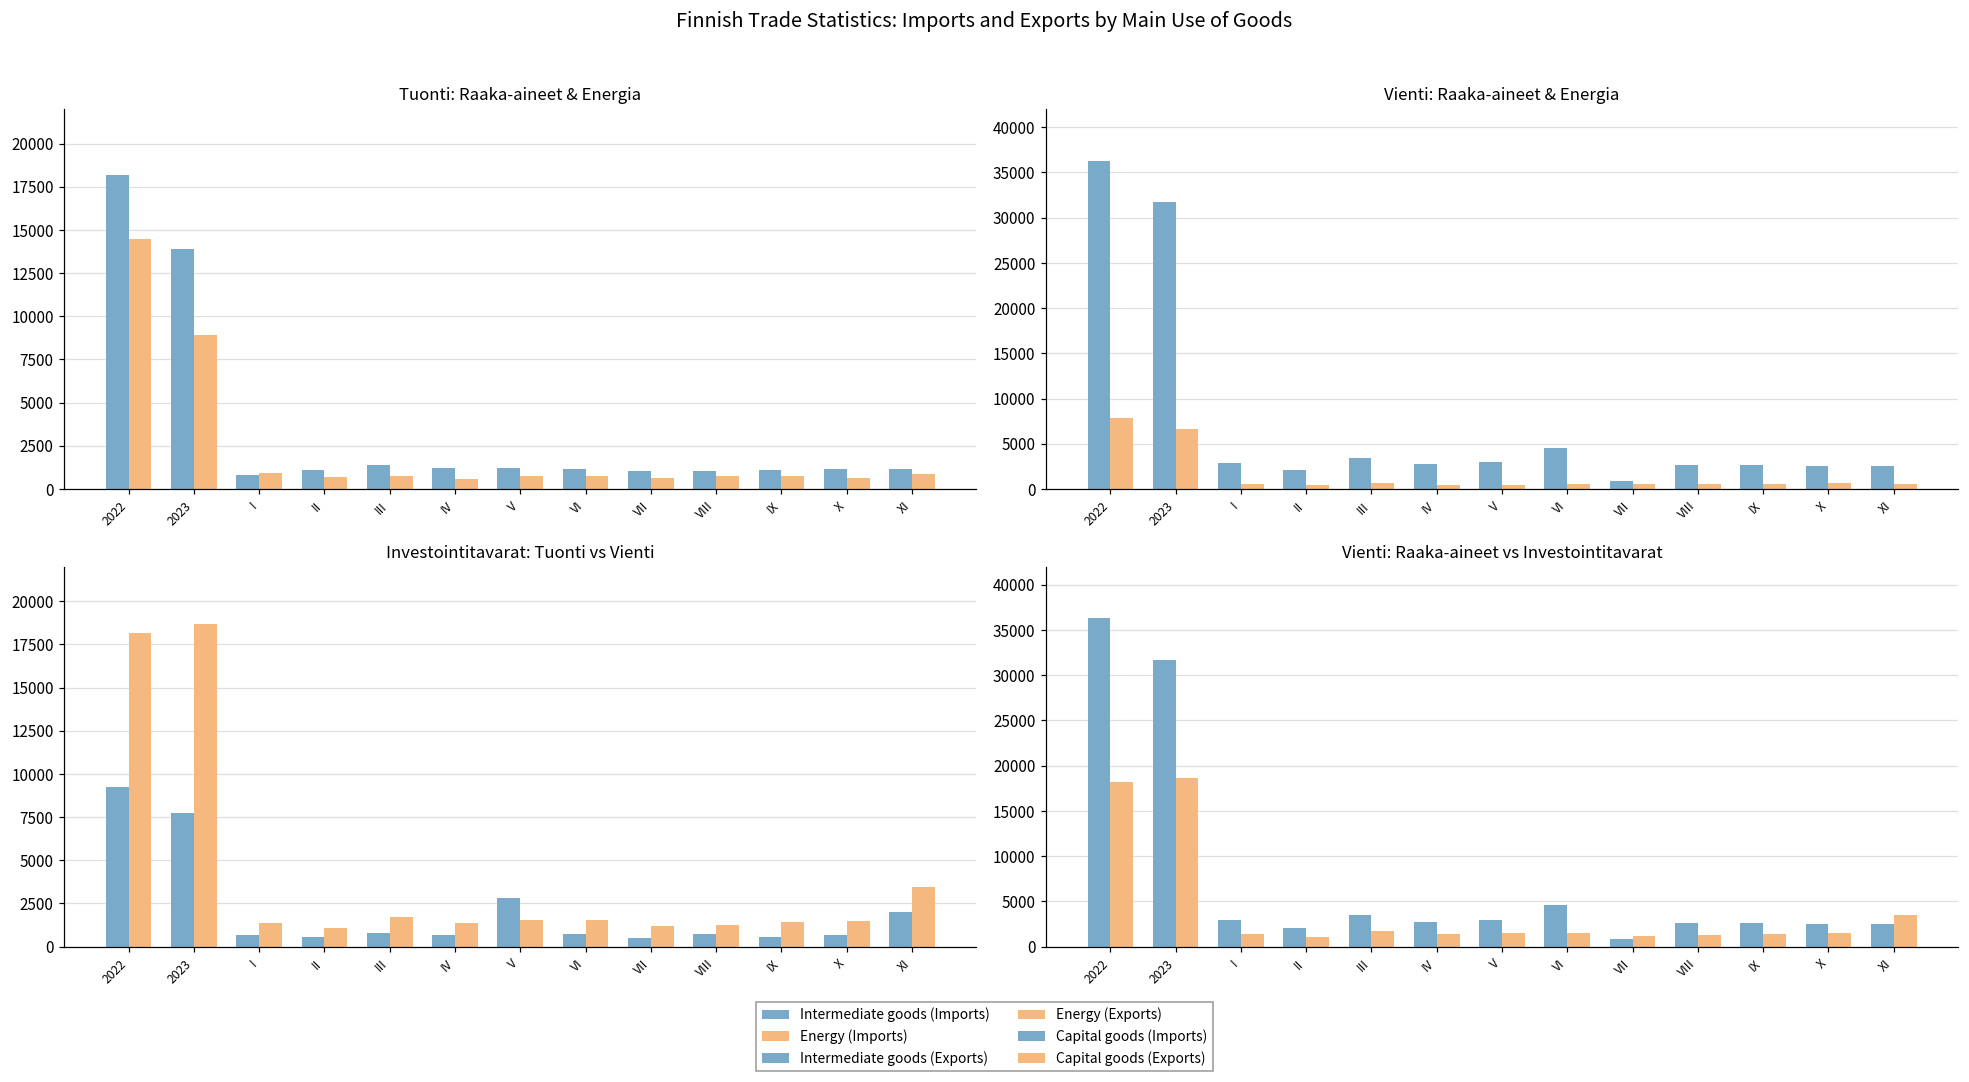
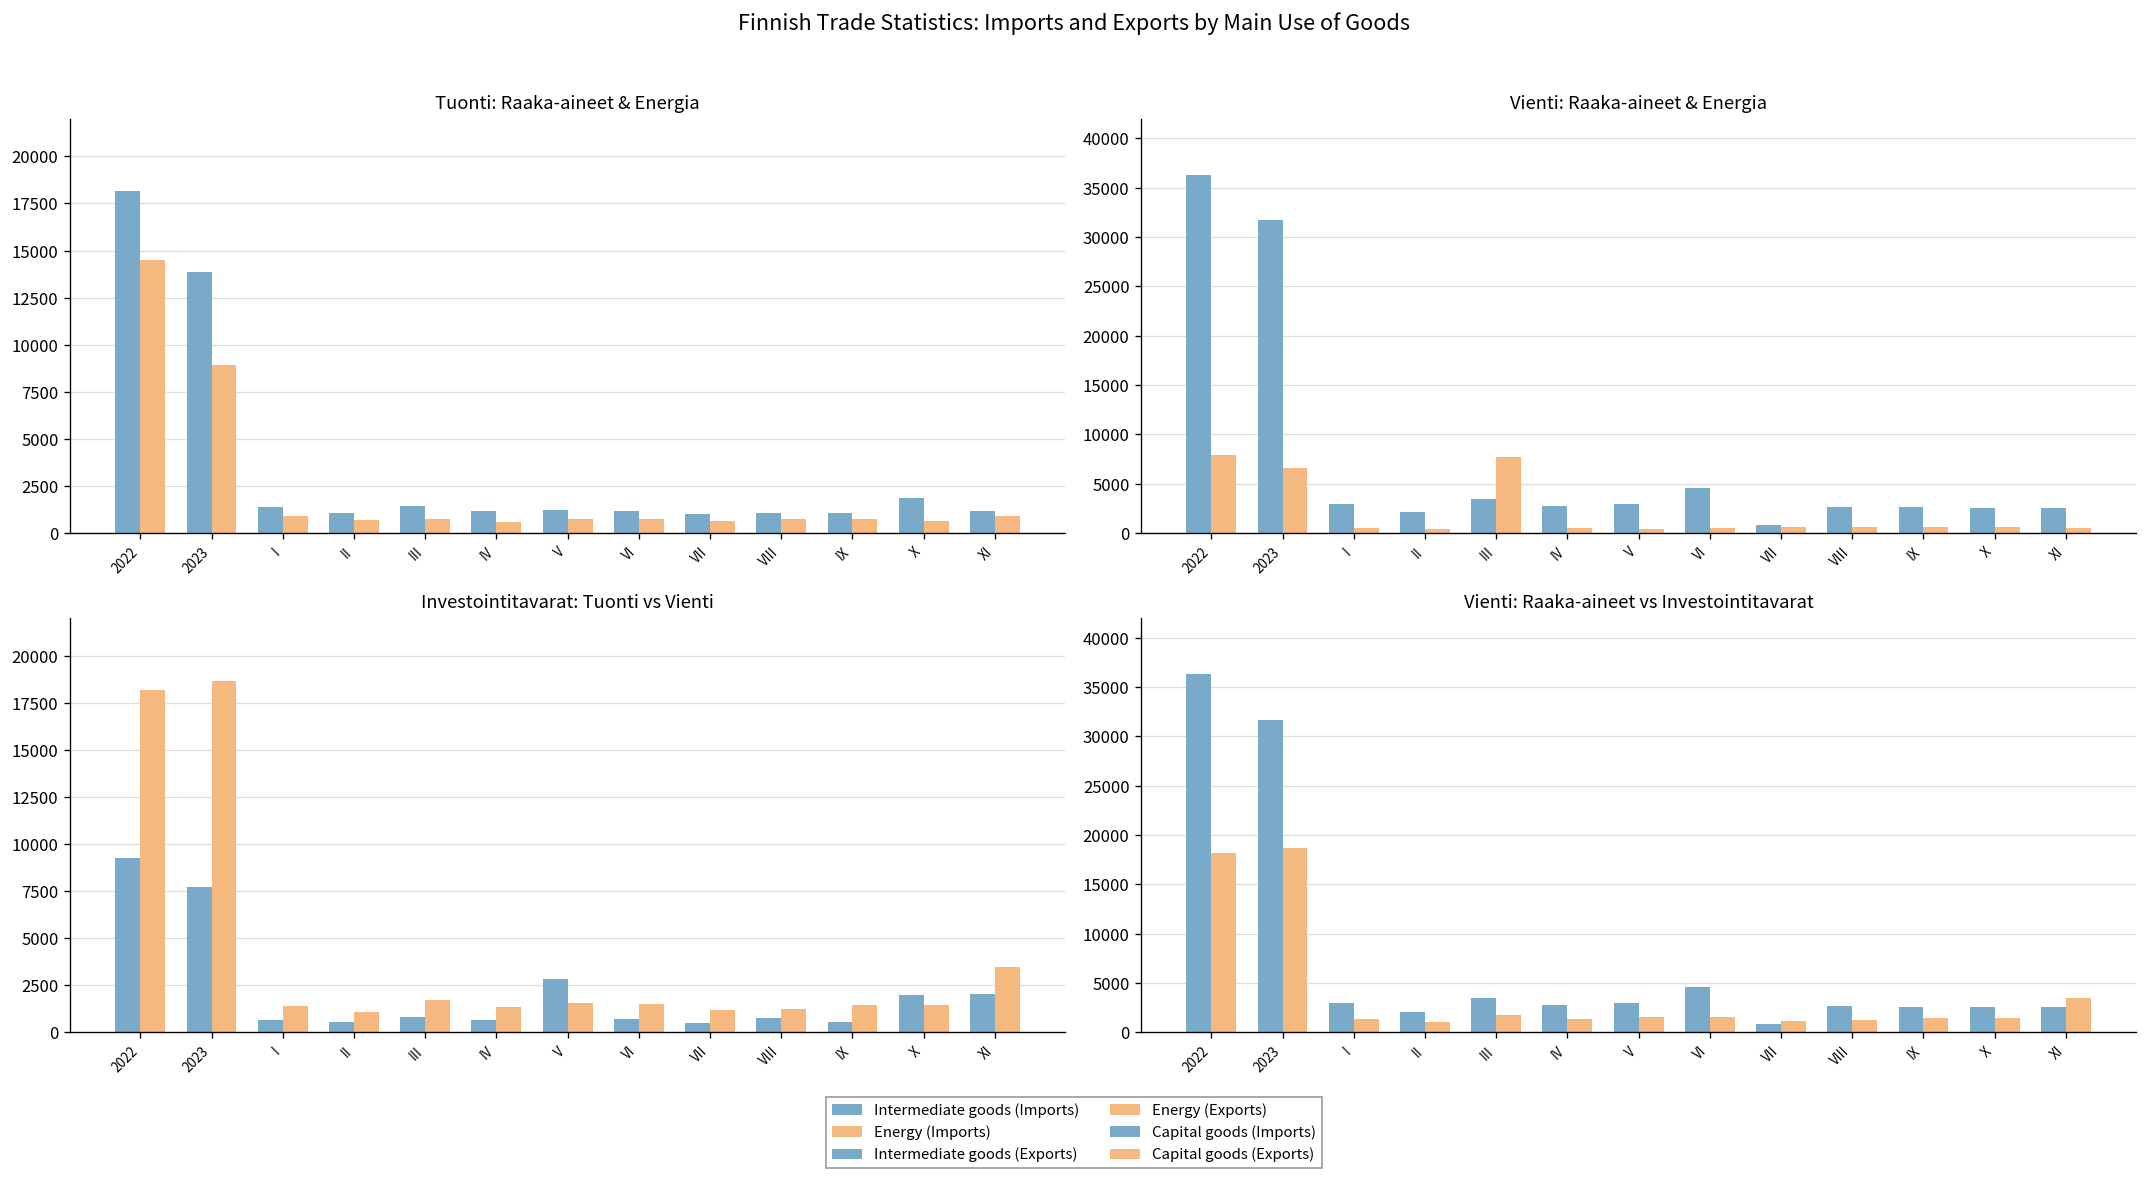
  {
    "Tuonti: Raaka-aineet & Energia": {
      "Intermediate goods (Imports)": {
        "2022": 18200,
        "2023": 13900,
-       "I": 800,
+       "I": 1400,
        "II": 1100,
        "III": 1400,
        "IV": 1200,
        "V": 1200,
        "VI": 1200,
        "VII": 1000,
        "VIII": 1100,
        "IX": 1100,
-       "X": 1100,
+       "X": 1900,
        "XI": 1100
      },
      "Energy (Imports)": {
        "2022": 14500,
        "2023": 8900,
        "I": 900,
        "II": 700,
        "III": 800,
        "IV": 600,
        "V": 700,
        "VI": 800,
        "VII": 600,
        "VIII": 700,
        "IX": 700,
        "X": 600,
        "XI": 900
      }
    },
    "Vienti: Raaka-aineet & Energia": {
      "Intermediate goods (Exports)": {
        "2022": 36000,
        "2023": 32000,
        "I": 3000,
        "II": 2000,
        "III": 3000,
        "IV": 3000,
        "V": 3000,
        "VI": 5000,
        "VII": 1000,
        "VIII": 3000,
        "IX": 3000,
        "X": 3000,
        "XI": 3000
      },
      "Energy (Exports)": {
        "2022": 8000,
        "2023": 7000,
        "I": 1000,
        "II": 0,
-       "III": 1000,
+       "III": 8000,
        "IV": 0,
        "V": 0,
        "VI": 1000,
        "VII": 1000,
        "VIII": 1000,
        "IX": 1000,
        "X": 1000,
        "XI": 1000
      }
    },
    "Investointitavarat: Tuonti vs Vienti": {
      "Capital goods (Imports)": {
        "2022": 9200,
        "2023": 7700,
        "I": 600,
        "II": 500,
        "III": 800,
        "IV": 700,
        "V": 2800,
        "VI": 700,
        "VII": 500,
        "VIII": 800,
        "IX": 600,
-       "X": 700,
+       "X": 2000,
        "XI": 2000
      },
      "Capital goods (Exports)": {
        "2022": 18200,
        "2023": 18700,
        "I": 1400,
        "II": 1100,
        "III": 1700,
        "IV": 1400,
        "V": 1600,
        "VI": 1500,
        "VII": 1200,
        "VIII": 1300,
        "IX": 1400,
        "X": 1500,
        "XI": 3500
      }
    },
    "Vienti: Raaka-aineet vs Investointitavarat": {
      "Intermediate goods (Exports)": {
        "2022": 36000,
        "2023": 32000,
        "I": 3000,
        "II": 2000,
        "III": 3000,
        "IV": 3000,
        "V": 3000,
        "VI": 5000,
        "VII": 1000,
        "VIII": 3000,
        "IX": 3000,
        "X": 3000,
        "XI": 3000
      },
      "Capital goods (Exports)": {
        "2022": 18000,
        "2023": 19000,
        "I": 1000,
        "II": 1000,
        "III": 2000,
        "IV": 1000,
        "V": 2000,
        "VI": 2000,
        "VII": 1000,
        "VIII": 1000,
        "IX": 1000,
        "X": 1000,
        "XI": 3000
      }
    }
  }
